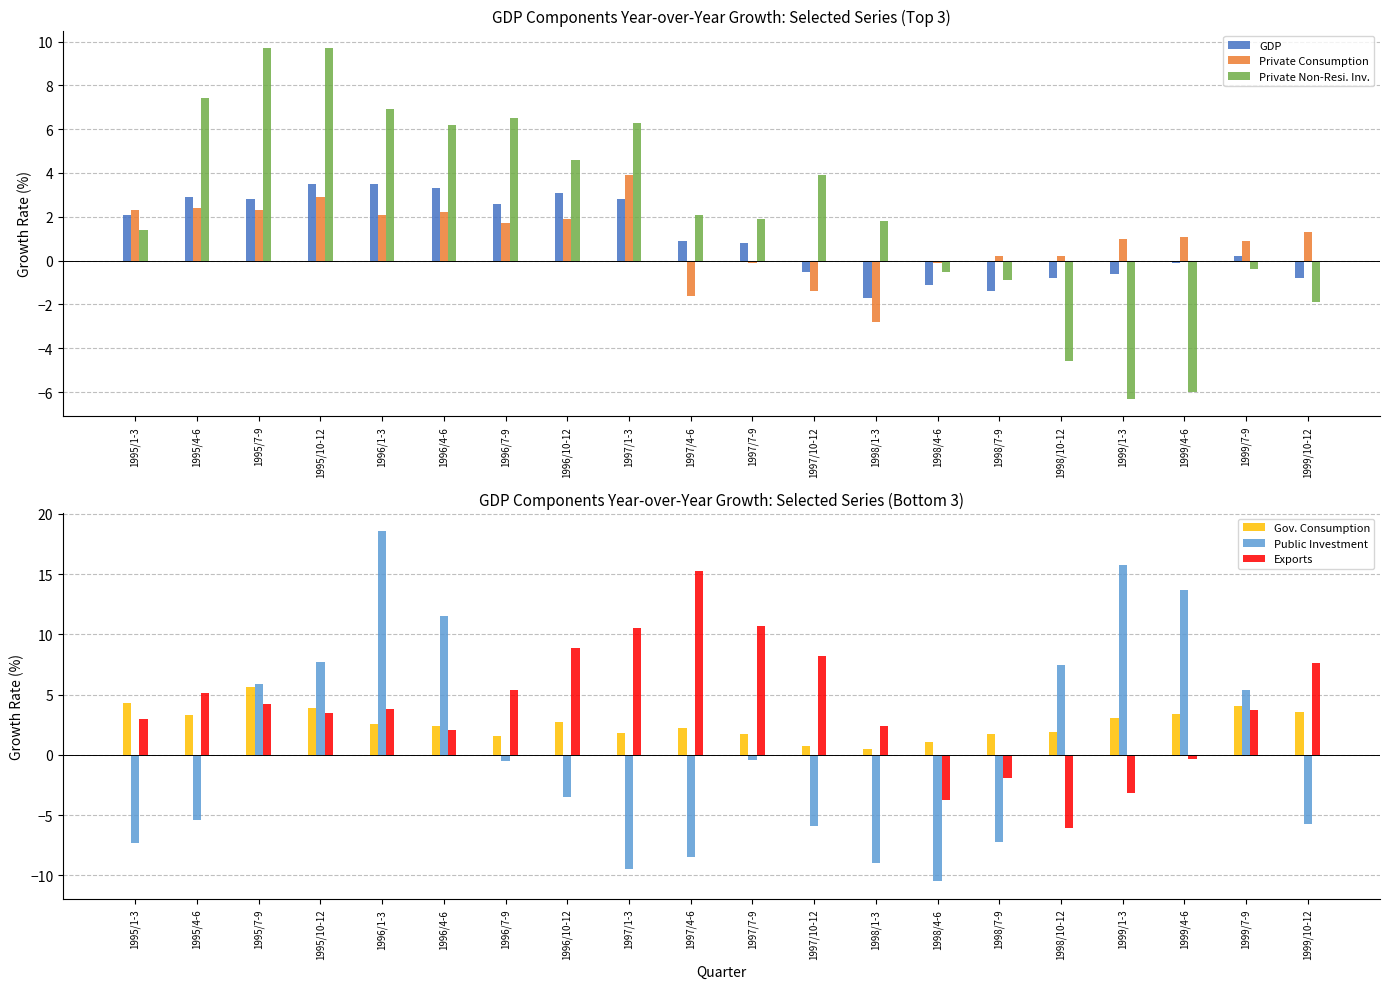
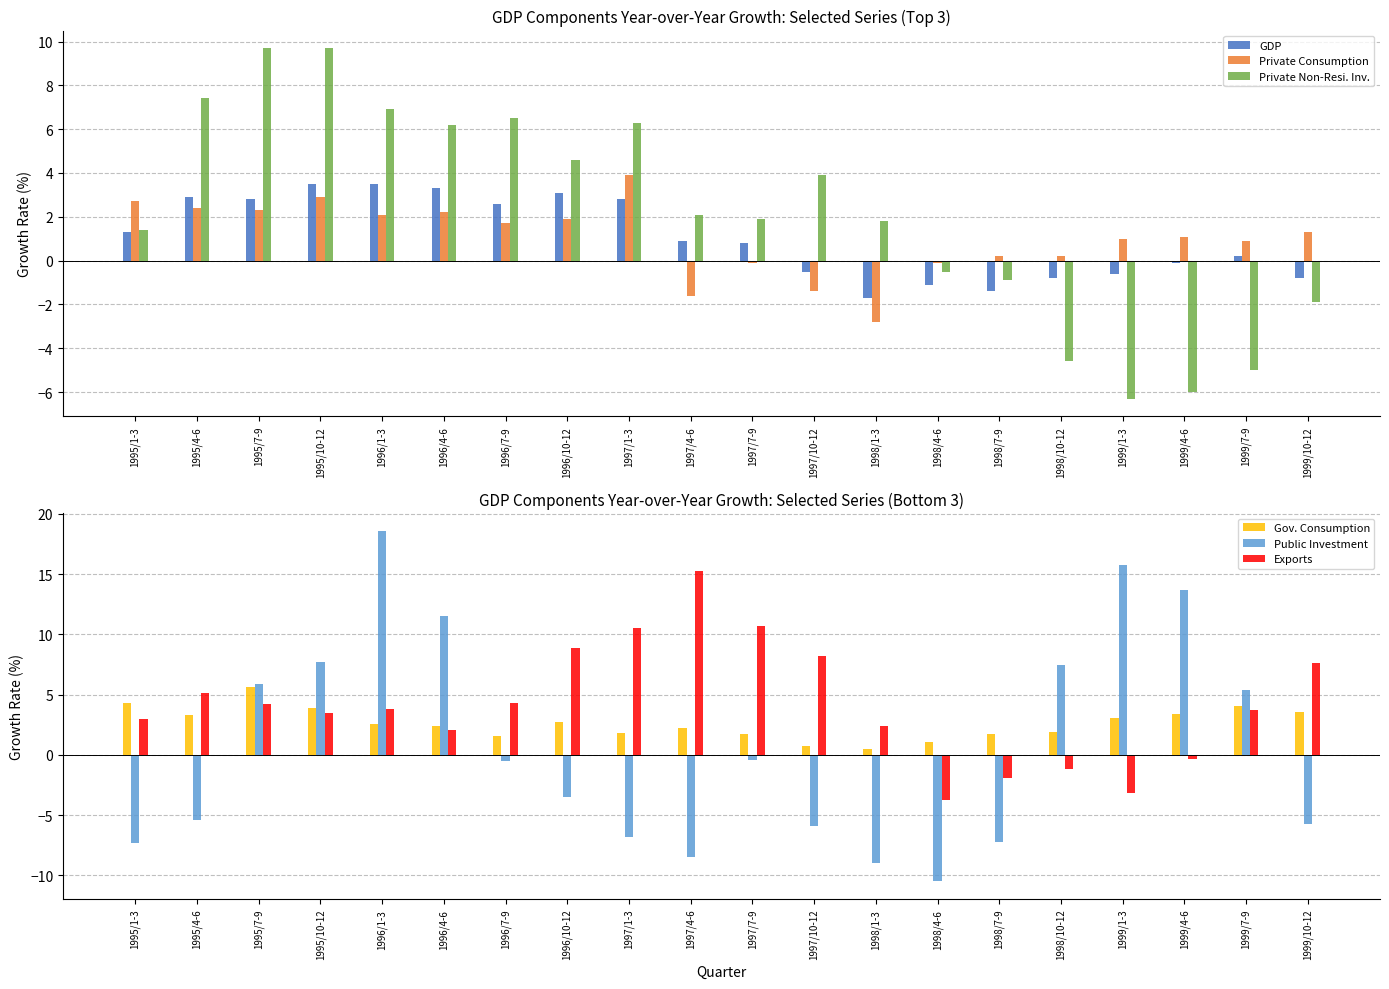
  {
    "GDP Components Year-over-Year Growth: Selected Series (Top 3)": {
      "GDP": {
-       "1995/1-3": 2.1,
+       "1995/1-3": 1.3,
        "1995/4-6": 2.9,
        "1995/7-9": 2.8,
        "1995/10-12": 3.5,
        "1996/1-3": 3.5,
        "1996/4-6": 3.3,
        "1996/7-9": 2.6,
        "1996/10-12": 3.1,
        "1997/1-3": 2.8,
        "1997/4-6": 0.9,
        "1997/7-9": 0.8,
        "1997/10-12": -0.5,
        "1998/1-3": -1.7,
        "1998/4-6": -1.1,
        "1998/7-9": -1.4,
        "1998/10-12": -0.8,
        "1999/1-3": -0.6,
        "1999/7-9": 0.2,
        "1999/10-12": -0.8
      },
      "Private Consumption": {
-       "1995/1-3": 2.3,
+       "1995/1-3": 2.7,
        "1995/4-6": 2.4,
        "1995/7-9": 2.3,
        "1995/10-12": 2.9,
        "1996/1-3": 2.1,
        "1996/4-6": 2.2,
        "1996/7-9": 1.7,
        "1996/10-12": 1.9,
        "1997/1-3": 3.9,
        "1997/4-6": -1.6,
        "1997/10-12": -1.4,
        "1998/1-3": -2.8,
        "1998/7-9": 0.2,
        "1998/10-12": 0.2,
        "1999/1-3": 1.0,
        "1999/4-6": 1.1,
        "1999/7-9": 0.9,
        "1999/10-12": 1.3
      },
      "Private Non-Resi. Inv.": {
        "1995/1-3": 1.4,
        "1995/4-6": 7.4,
        "1995/7-9": 9.7,
        "1995/10-12": 9.7,
        "1996/1-3": 6.9,
        "1996/4-6": 6.2,
        "1996/7-9": 6.5,
        "1996/10-12": 4.6,
        "1997/1-3": 6.3,
        "1997/4-6": 2.1,
        "1997/7-9": 1.9,
        "1997/10-12": 3.9,
        "1998/1-3": 1.8,
        "1998/4-6": -0.5,
        "1998/7-9": -0.9,
        "1998/10-12": -4.6,
        "1999/1-3": -6.3,
        "1999/4-6": -6.0,
-       "1999/7-9": -0.4,
+       "1999/7-9": -5.0,
        "1999/10-12": -1.9
      }
    },
    "GDP Components Year-over-Year Growth: Selected Series (Bottom 3)": {
      "Gov. Consumption": {
        "1995/1-3": 4.3,
        "1995/4-6": 3.3,
        "1995/7-9": 5.6,
        "1995/10-12": 3.9,
        "1996/1-3": 2.6,
        "1996/4-6": 2.4,
        "1996/7-9": 1.6,
        "1996/10-12": 2.7,
        "1997/1-3": 1.8,
        "1997/4-6": 2.2,
        "1997/7-9": 1.7,
        "1997/10-12": 0.7,
        "1998/1-3": 0.5,
        "1998/4-6": 1.1,
        "1998/7-9": 1.7,
        "1998/10-12": 1.9,
        "1999/1-3": 3.1,
        "1999/4-6": 3.4,
        "1999/7-9": 4.1,
        "1999/10-12": 3.6
      },
      "Public Investment": {
        "1995/1-3": -7.3,
        "1995/4-6": -5.4,
        "1995/7-9": 5.9,
        "1995/10-12": 7.7,
        "1996/1-3": 18.6,
        "1996/4-6": 11.5,
        "1996/7-9": -0.5,
        "1996/10-12": -3.5,
-       "1997/1-3": -9.5,
+       "1997/1-3": -6.8,
        "1997/4-6": -8.5,
        "1997/7-9": -0.4,
        "1997/10-12": -5.9,
        "1998/1-3": -9.0,
        "1998/4-6": -10.5,
        "1998/7-9": -7.2,
        "1998/10-12": 7.5,
        "1999/1-3": 15.8,
        "1999/4-6": 13.7,
        "1999/7-9": 5.4,
        "1999/10-12": -5.7
      },
      "Exports": {
        "1995/1-3": 3.0,
        "1995/4-6": 5.1,
        "1995/7-9": 4.2,
        "1995/10-12": 3.5,
        "1996/1-3": 3.8,
        "1996/4-6": 2.1,
-       "1996/7-9": 5.4,
+       "1996/7-9": 4.3,
        "1996/10-12": 8.9,
        "1997/1-3": 10.5,
        "1997/4-6": 15.3,
        "1997/7-9": 10.7,
        "1997/10-12": 8.2,
        "1998/1-3": 2.4,
        "1998/4-6": -3.7,
        "1998/7-9": -1.9,
-       "1998/10-12": -6.1,
+       "1998/10-12": -1.2,
        "1999/1-3": -3.2,
        "1999/4-6": -0.3,
        "1999/7-9": 3.7,
        "1999/10-12": 7.6
      }
    }
  }
